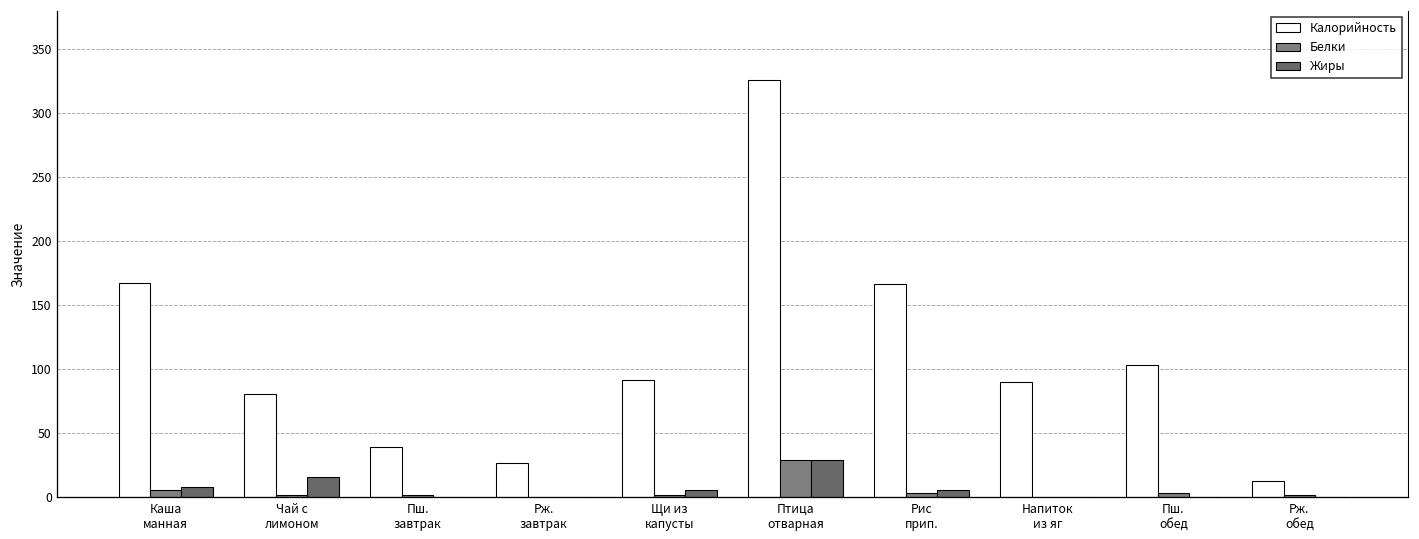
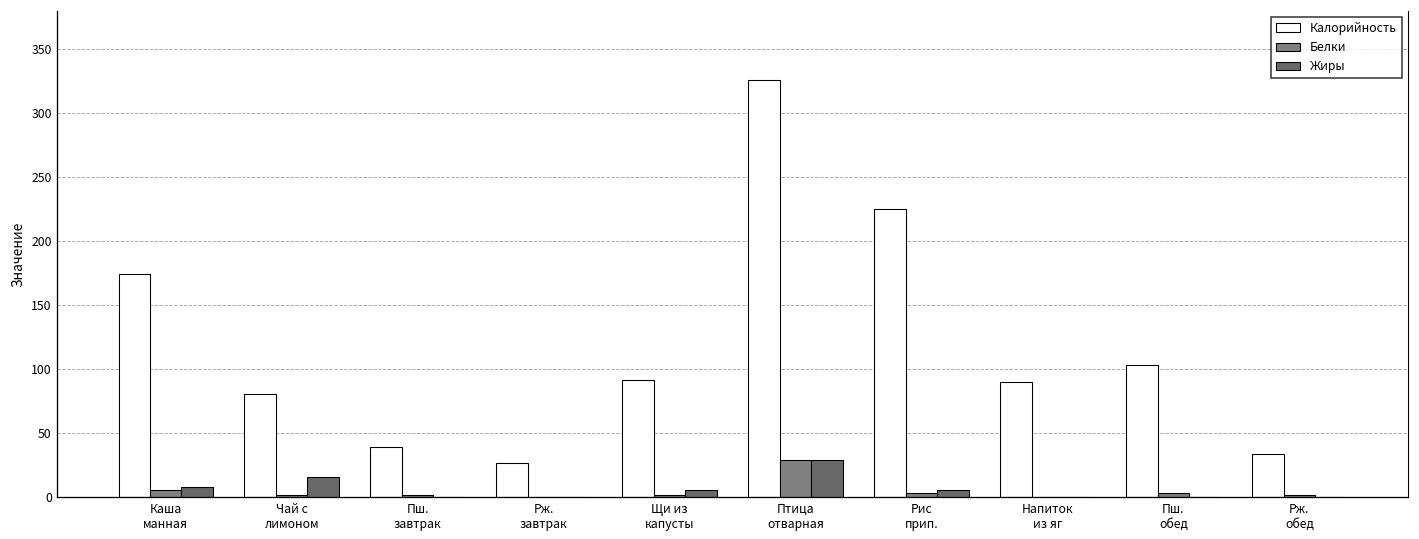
  {
    "Калорийность": {
-     "Каша манная": 168,
+     "Каша манная": 175,
      "Чай с лимоном": 81,
      "Пш. завтрак": 40,
      "Рж. завтрак": 27,
      "Щи из капусты": 91,
      "Птица отварная": 326,
-     "Рис прип.": 167,
+     "Рис прип.": 225,
      "Напиток из яг": 90,
      "Пш. обед": 103,
-     "Рж. обед": 13
+     "Рж. обед": 34
    }
  }
